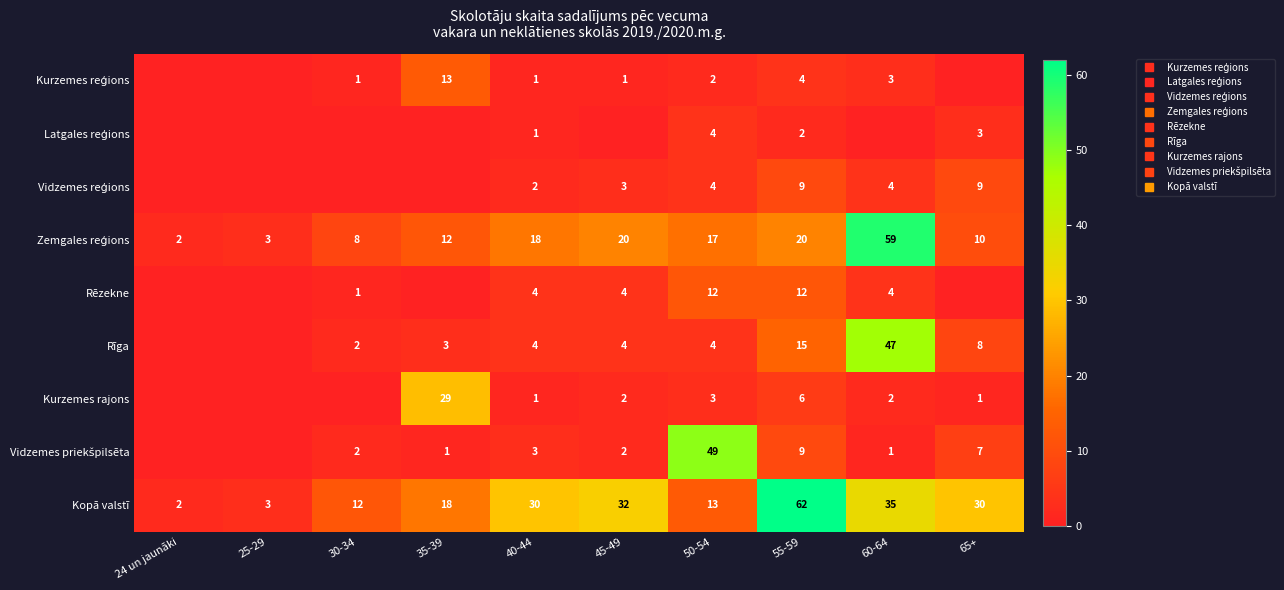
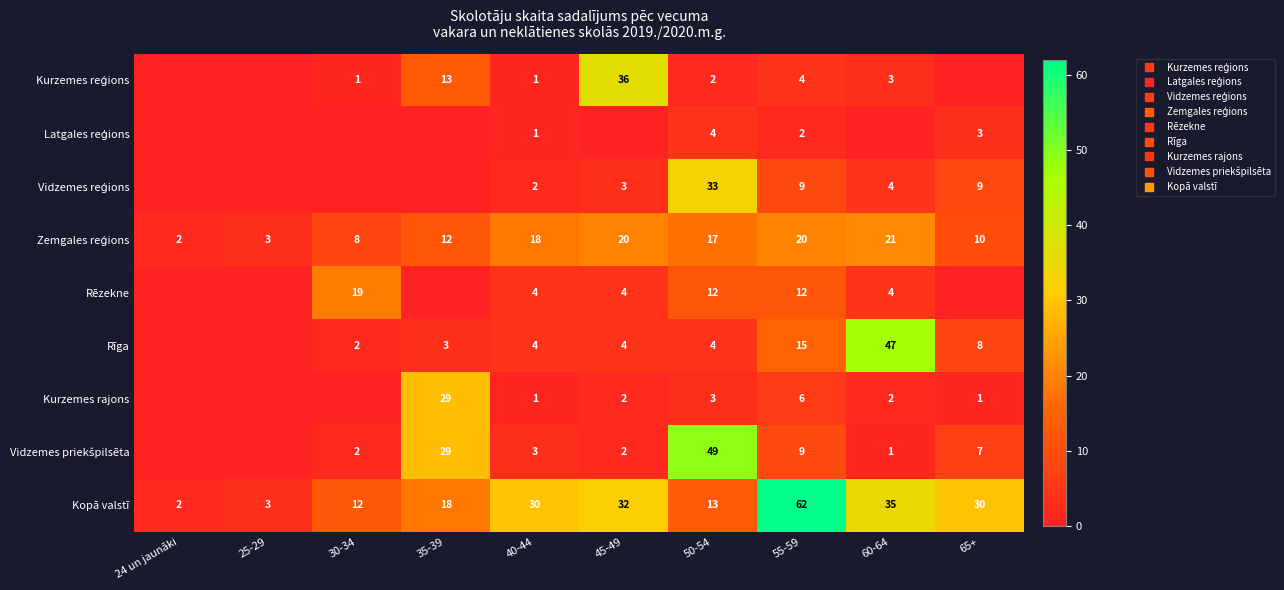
  {
    "Kurzemes reģions": {
      "30-34": 1,
      "35-39": 13,
      "40-44": 1,
-     "45-49": 1,
+     "45-49": 36,
      "50-54": 2,
      "55-59": 4,
      "60-64": 3
    },
    "Latgales reģions": {
      "40-44": 1,
      "50-54": 4,
      "55-59": 2,
      "65+": 3
    },
    "Vidzemes reģions": {
      "40-44": 2,
      "45-49": 3,
-     "50-54": 4,
+     "50-54": 33,
      "55-59": 9,
      "60-64": 4,
      "65+": 9
    },
    "Zemgales reģions": {
      "24 un jaunāki": 2,
      "25-29": 3,
      "30-34": 8,
      "35-39": 12,
      "40-44": 18,
      "45-49": 20,
      "50-54": 17,
      "55-59": 20,
-     "60-64": 59,
+     "60-64": 21,
      "65+": 10
    },
    "Rēzekne": {
-     "30-34": 1,
+     "30-34": 19,
      "40-44": 4,
      "45-49": 4,
      "50-54": 12,
      "55-59": 12,
      "60-64": 4
    },
    "Rīga": {
      "30-34": 2,
      "35-39": 3,
      "40-44": 4,
      "45-49": 4,
      "50-54": 4,
      "55-59": 15,
      "60-64": 47,
      "65+": 8
    },
    "Kurzemes rajons": {
      "35-39": 29,
      "40-44": 1,
      "45-49": 2,
      "50-54": 3,
      "55-59": 6,
      "60-64": 2,
      "65+": 1
    },
    "Vidzemes priekšpilsēta": {
      "30-34": 2,
-     "35-39": 1,
+     "35-39": 29,
      "40-44": 3,
      "45-49": 2,
      "50-54": 49,
      "55-59": 9,
      "60-64": 1,
      "65+": 7
    },
    "Kopā valstī": {
      "24 un jaunāki": 2,
      "25-29": 3,
      "30-34": 12,
      "35-39": 18,
      "40-44": 30,
      "45-49": 32,
      "50-54": 13,
      "55-59": 62,
      "60-64": 35,
      "65+": 30
    }
  }
